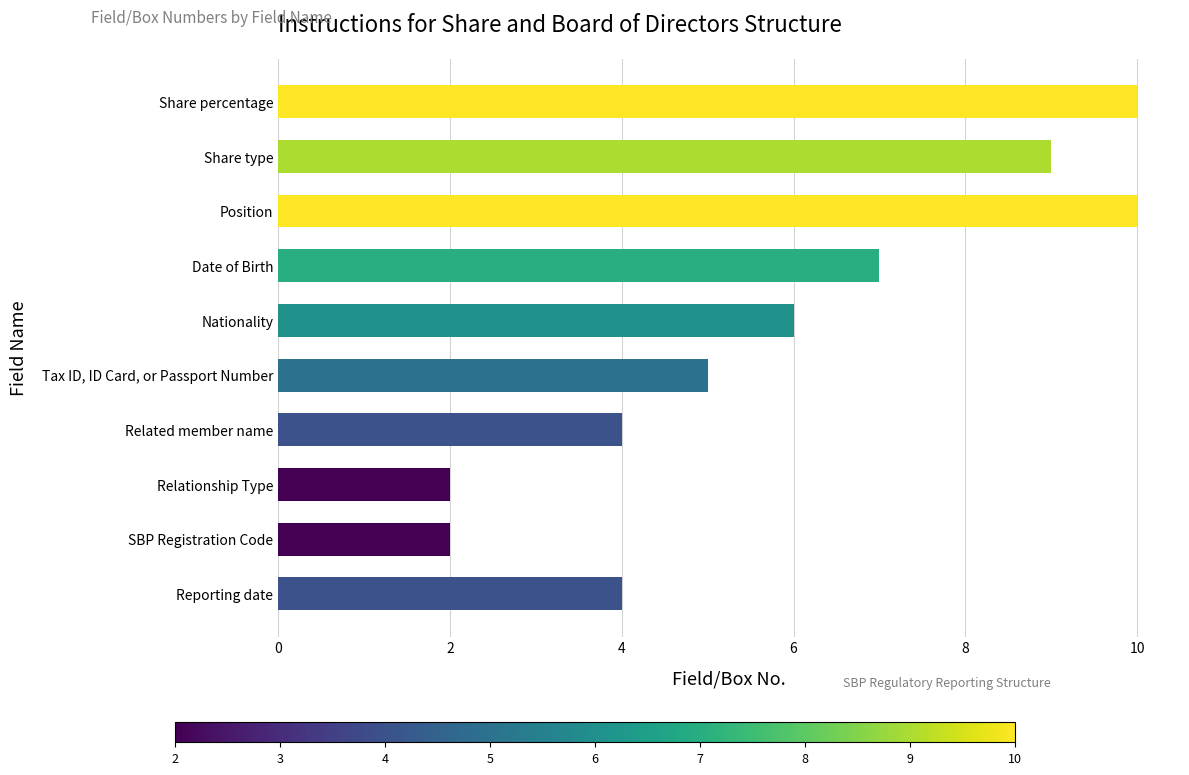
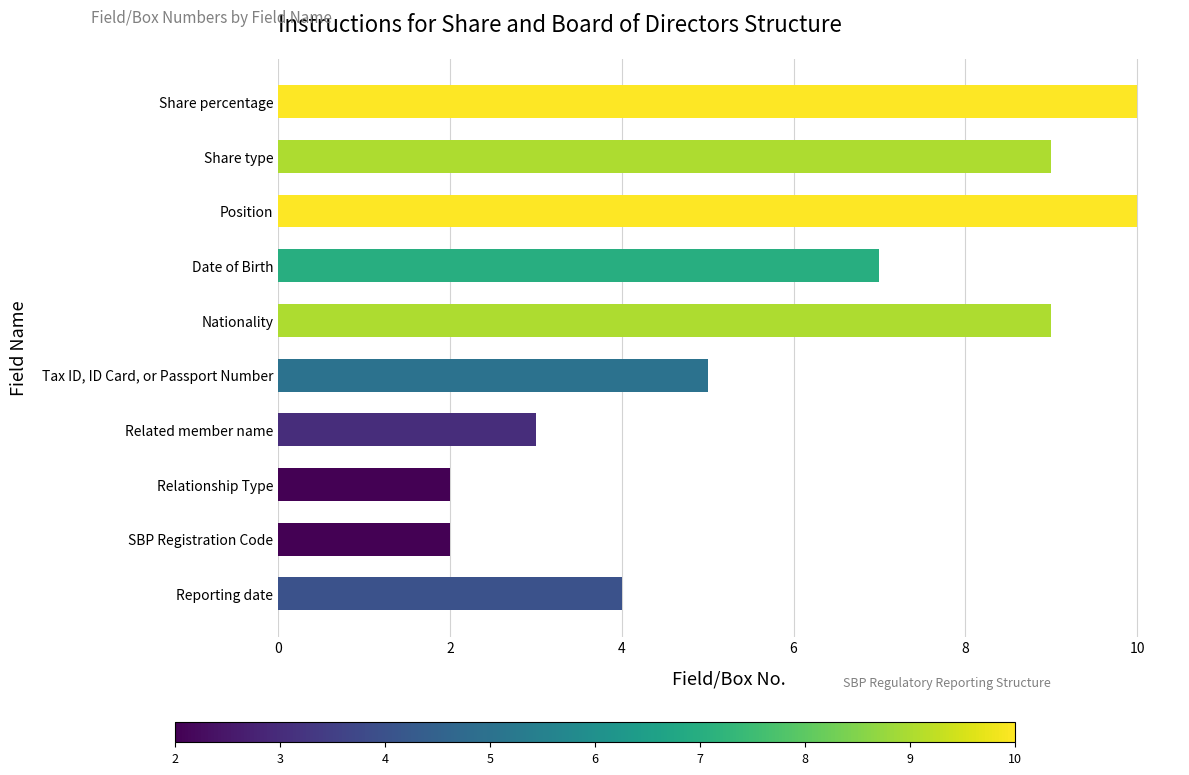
  {
    "Share percentage": 10,
    "Share type": 9,
    "Position": 10,
    "Date of Birth": 7,
-   "Nationality": 6,
+   "Nationality": 9,
    "Tax ID, ID Card, or Passport Number": 5,
-   "Related member name": 4,
+   "Related member name": 3,
    "Relationship Type": 2,
    "SBP Registration Code": 2,
    "Reporting date": 4
  }
